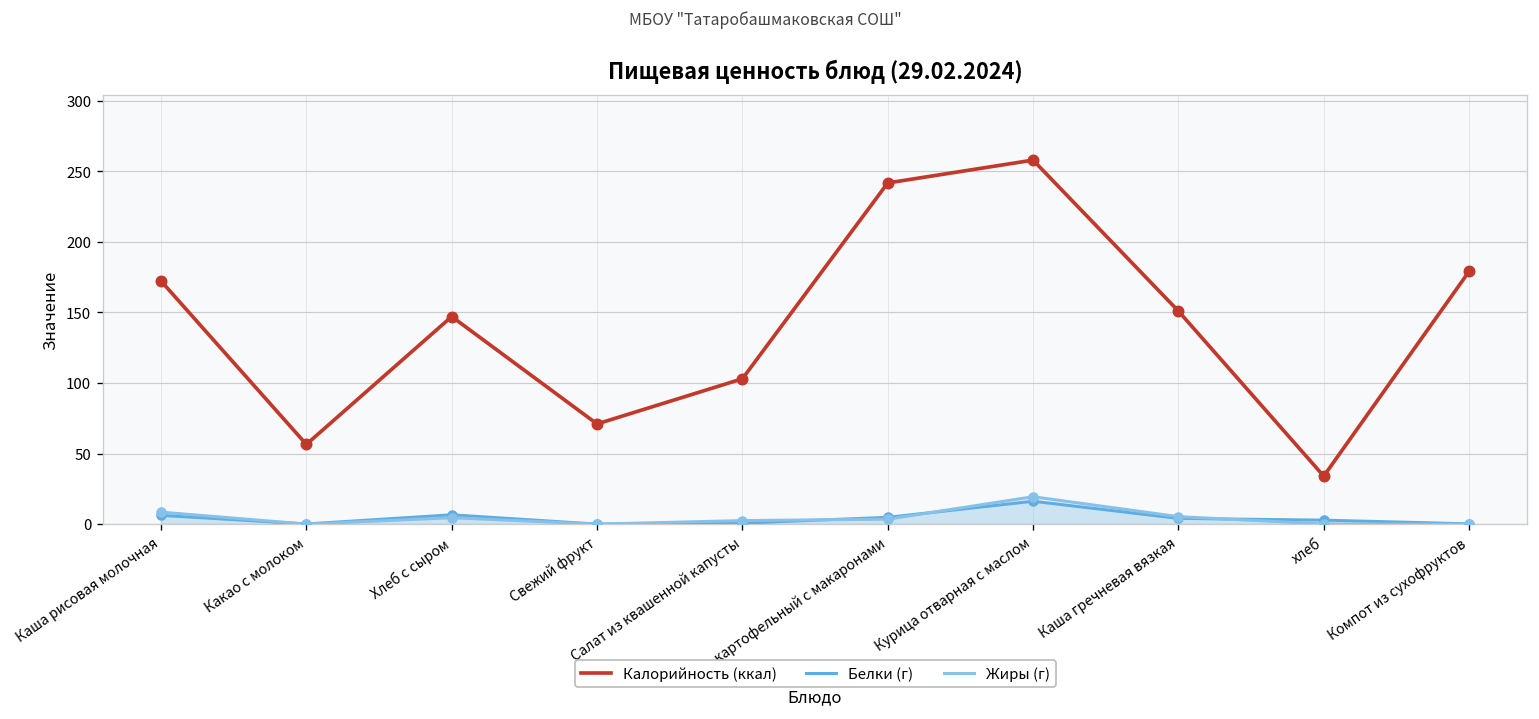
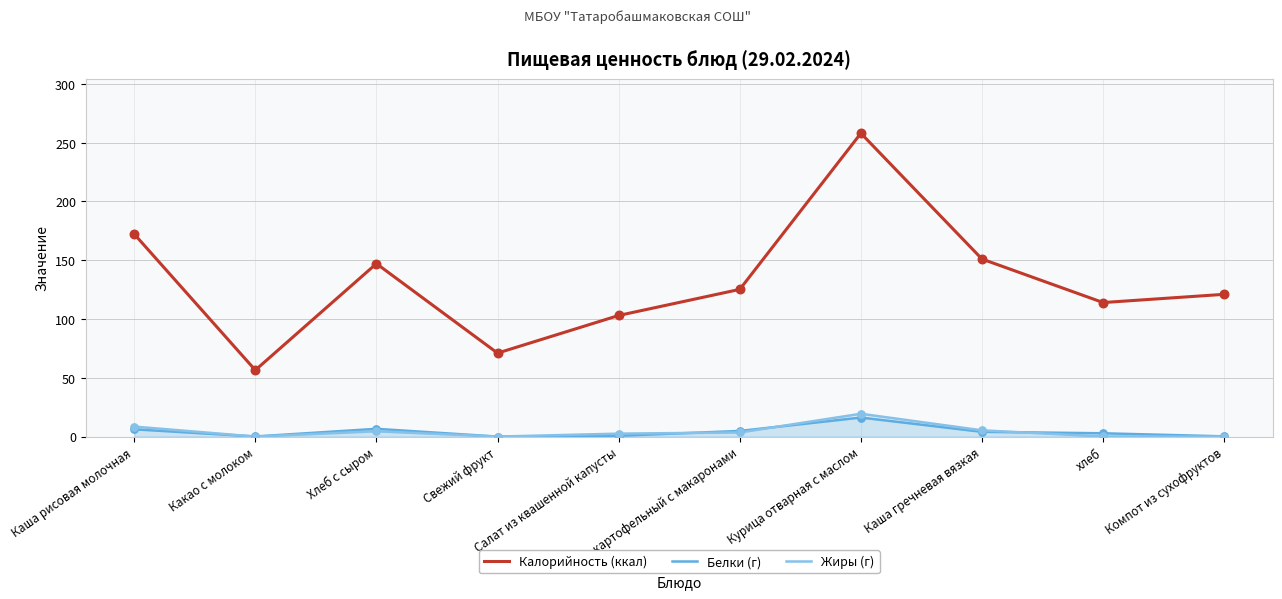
  {
    "Калорийность (ккал)": {
      "Каша рисовая молочная": 172,
      "Какао с молоком": 57,
      "Хлеб с сыром": 147,
      "Свежий фрукт": 71,
      "Салат из квашенной капусты": 103,
-     "Суп картофельный с макаронами": 242,
+     "Суп картофельный с макаронами": 125,
      "Курица отварная с маслом": 258,
      "Каша гречневая вязкая": 151,
-     "хлеб": 34,
-     "Компот из сухофруктов": 179
+     "хлеб": 114,
+     "Компот из сухофруктов": 121
    }
  }
